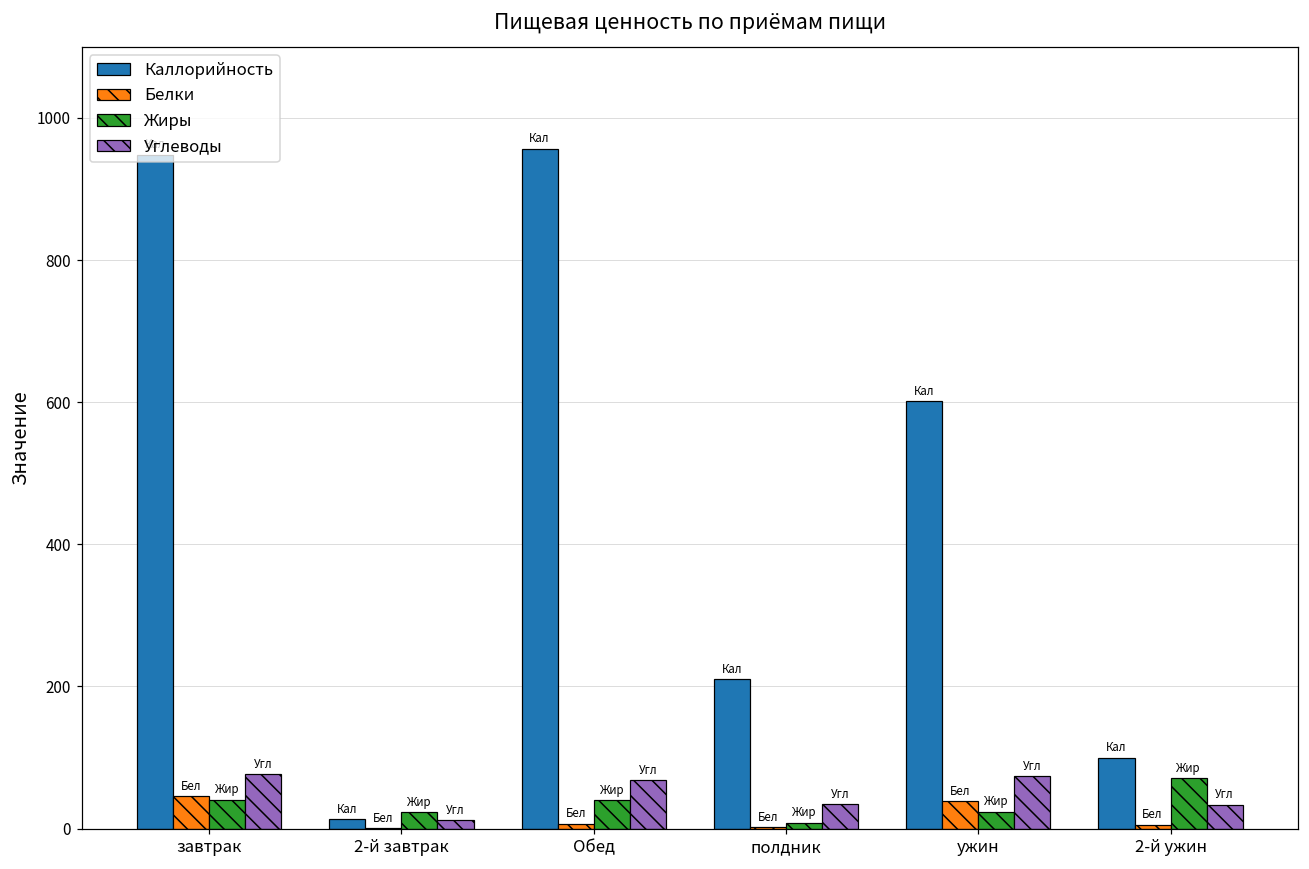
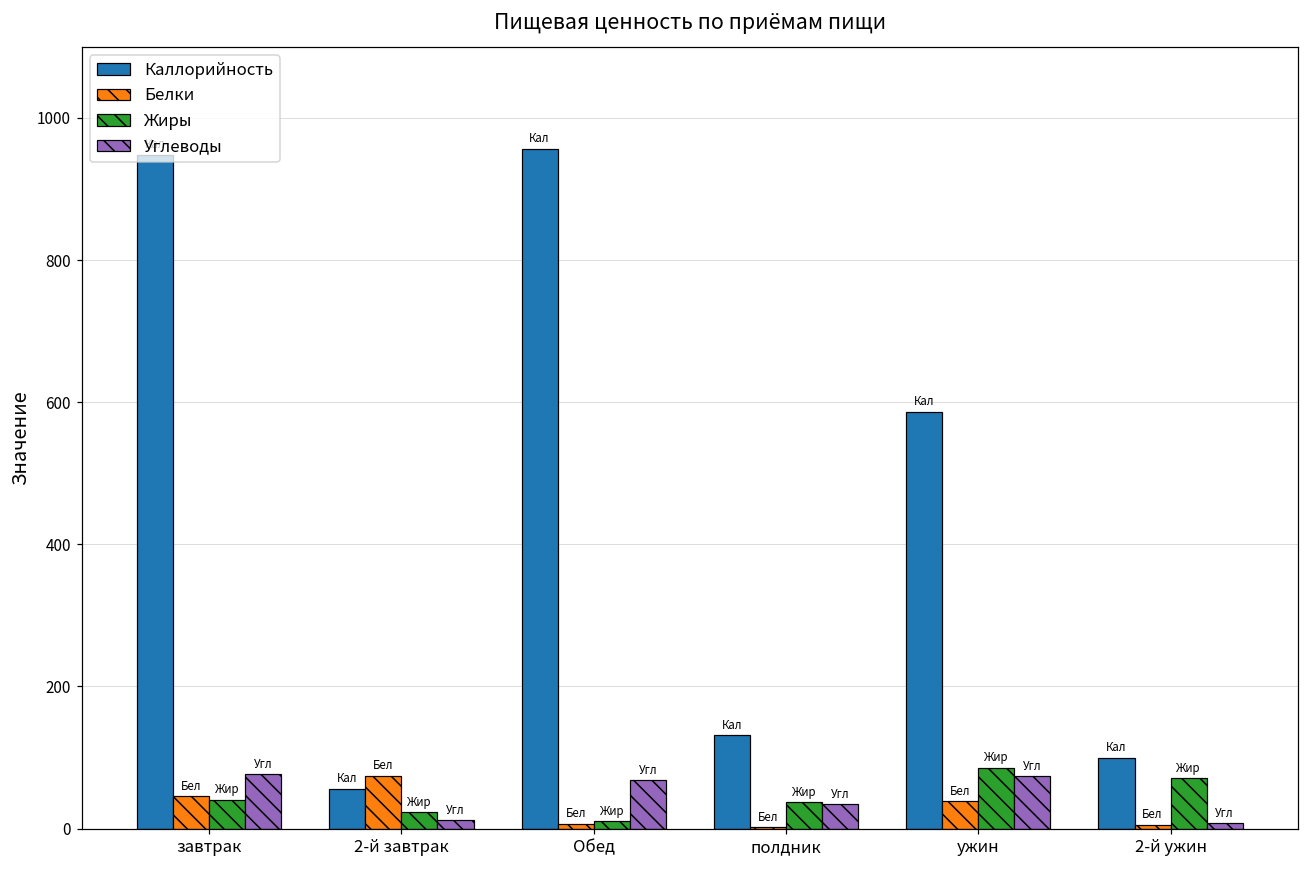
  {
    "Каллорийность": {
-     "2-й завтрак": 10,
+     "2-й завтрак": 60,
      "Обед": 960,
-     "полдник": 210,
-     "ужин": 600,
+     "полдник": 130,
+     "ужин": 590,
      "2-й ужин": 100
    },
    "Белки": {
      "завтрак": 50,
-     "2-й завтрак": 0,
+     "2-й завтрак": 70,
      "Обед": 10,
      "ужин": 40,
      "2-й ужин": 10
    },
    "Жиры": {
      "завтрак": 40,
      "2-й завтрак": 20,
-     "Обед": 40,
-     "полдник": 10,
-     "ужин": 20,
+     "Обед": 10,
+     "полдник": 40,
+     "ужин": 90,
      "2-й ужин": 70
    },
    "Углеводы": {
      "завтрак": 80,
      "2-й завтрак": 10,
      "Обед": 70,
      "полдник": 30,
      "ужин": 70,
-     "2-й ужин": 30
+     "2-й ужин": 10
    }
  }
